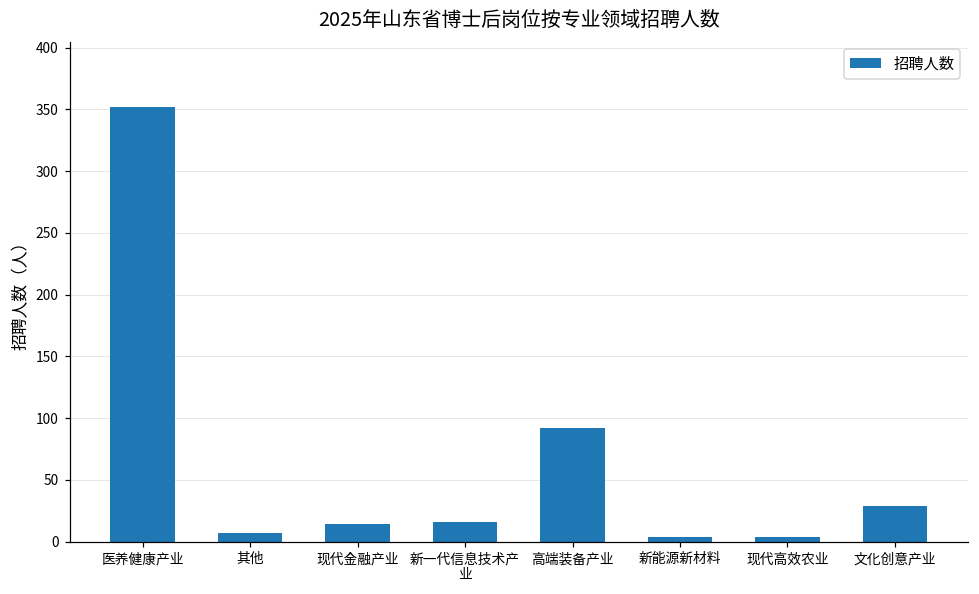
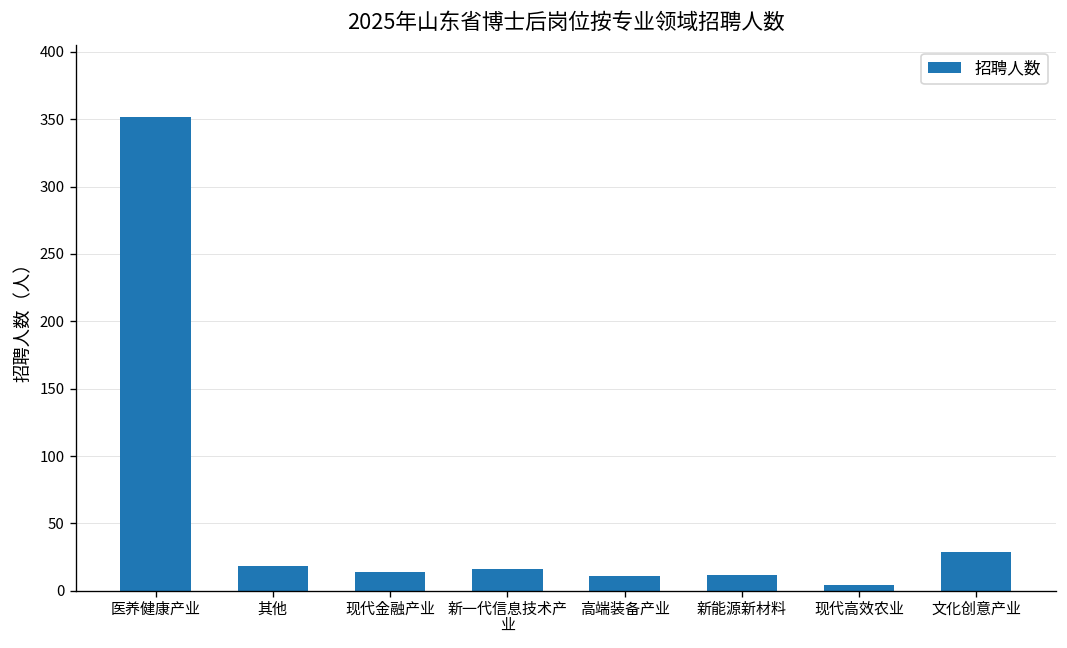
  {
    "医养健康产业": 352,
-   "其他": 7,
+   "其他": 18,
    "现代金融产业": 14,
    "新一代信息技术产 业": 16,
-   "高端装备产业": 92,
-   "新能源新材料": 4,
+   "高端装备产业": 11,
+   "新能源新材料": 12,
    "现代高效农业": 4,
    "文化创意产业": 29
  }
